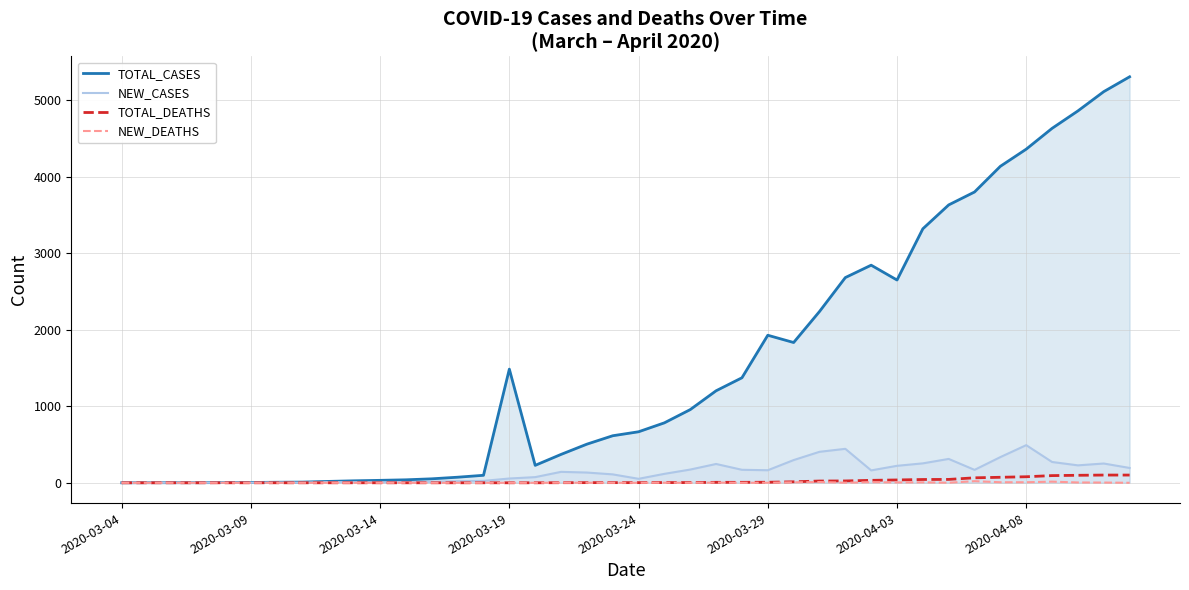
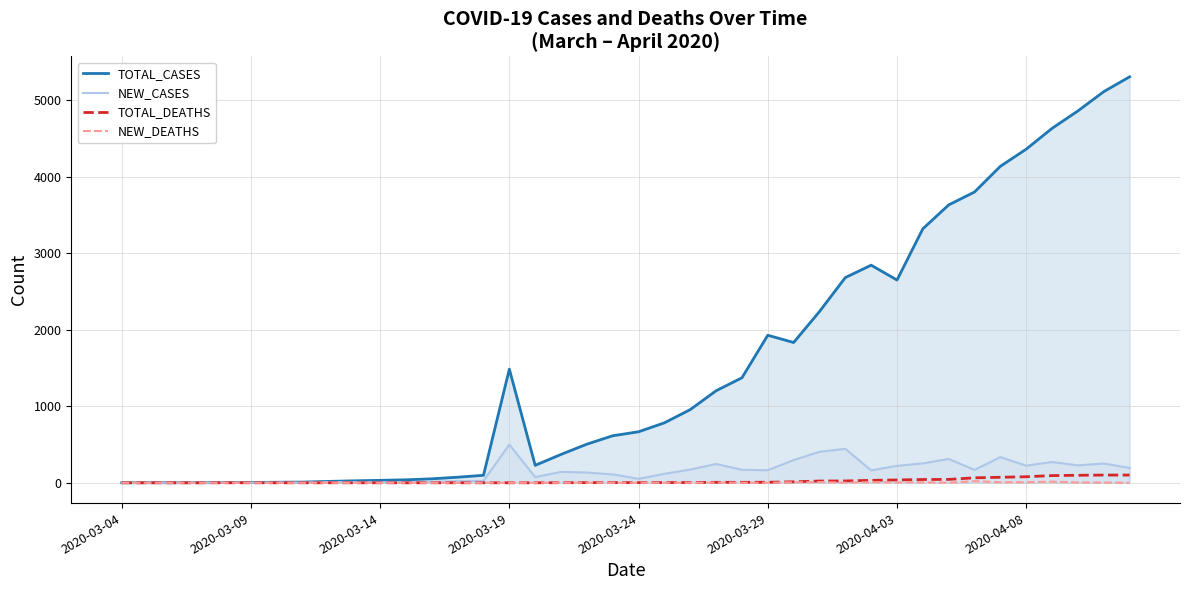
  {
    "TOTAL_CASES": {
      "2020-03-19": 1500,
      "2020-03-24": 700,
      "2020-03-29": 1900,
      "2020-04-03": 2700,
      "2020-04-08": 4400
    },
    "NEW_CASES": {
-     "2020-03-19": 100,
+     "2020-03-19": 500,
      "2020-03-24": 100,
      "2020-03-29": 200,
      "2020-04-03": 200,
-     "2020-04-08": 500
+     "2020-04-08": 200
    },
    "TOTAL_DEATHS": {
      "2020-04-08": 100
    },
    "NEW_DEATHS": {
      "2020-04-08": 0
    }
  }
